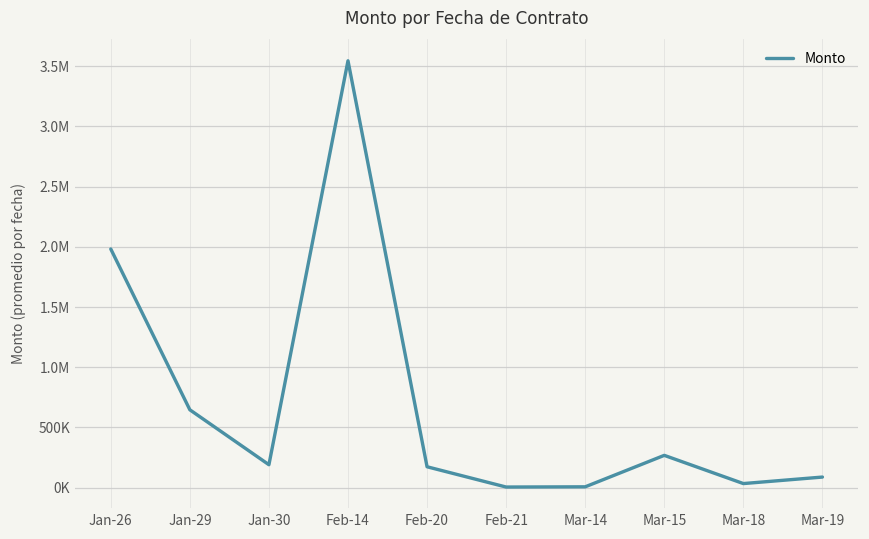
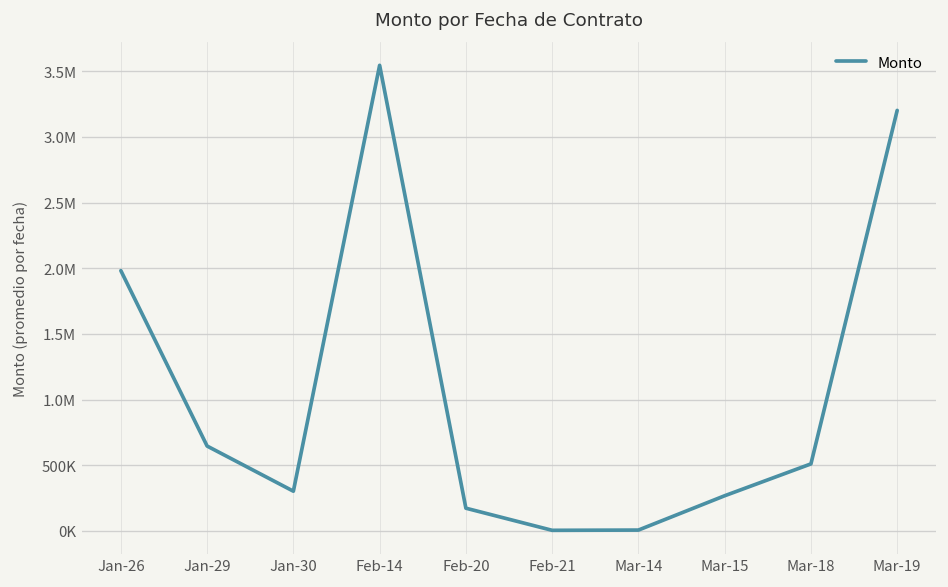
  {
    "Jan-26": 1980000,
    "Jan-29": 650000,
-   "Jan-30": 190000,
+   "Jan-30": 300000,
    "Feb-14": 3550000,
    "Feb-20": 170000,
    "Feb-21": 0,
    "Mar-14": 10000,
    "Mar-15": 270000,
-   "Mar-18": 30000,
-   "Mar-19": 90000
+   "Mar-18": 510000,
+   "Mar-19": 3200000
  }
